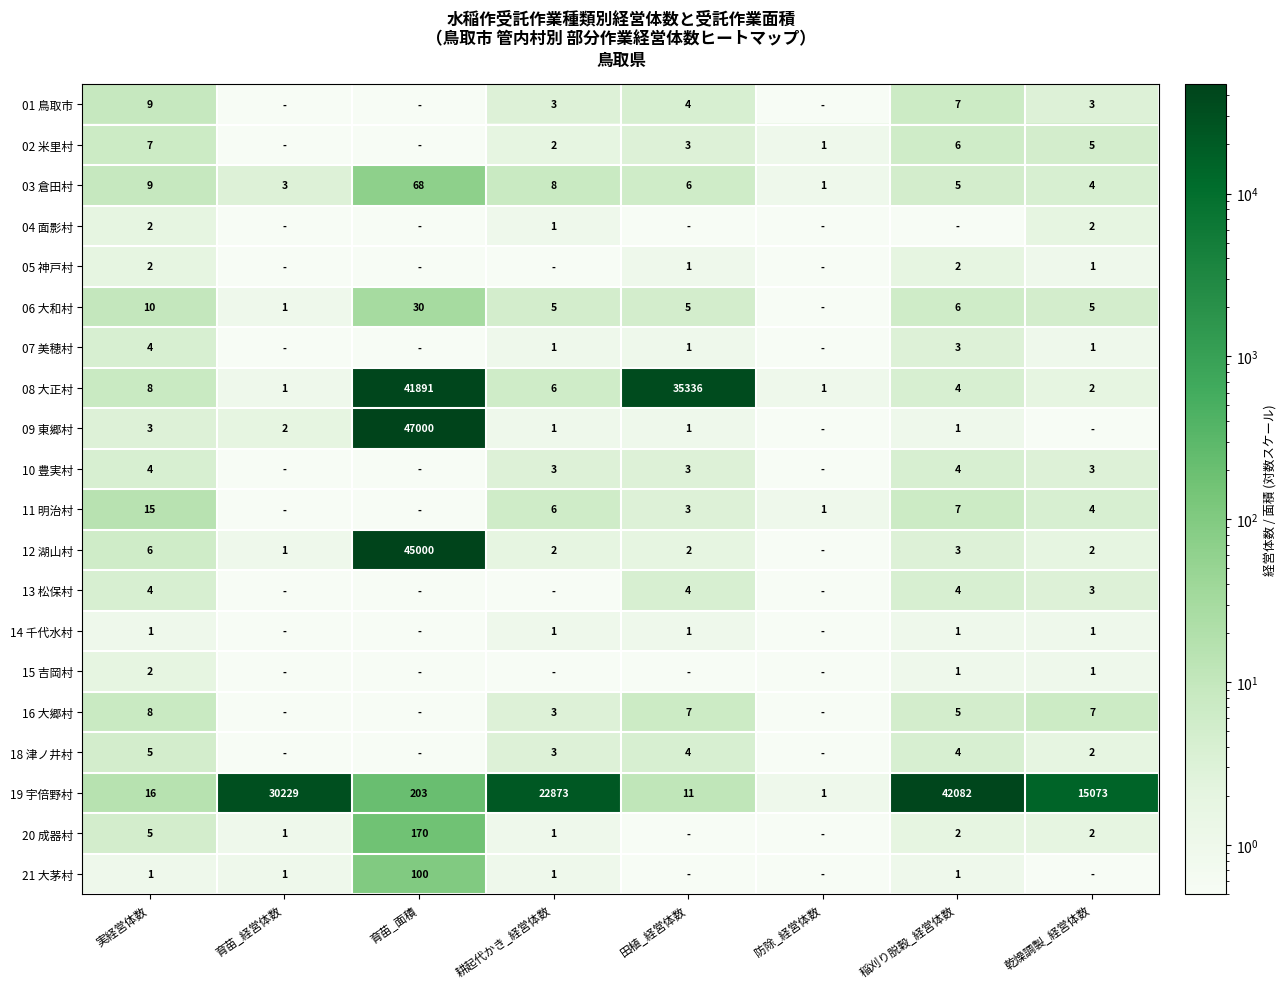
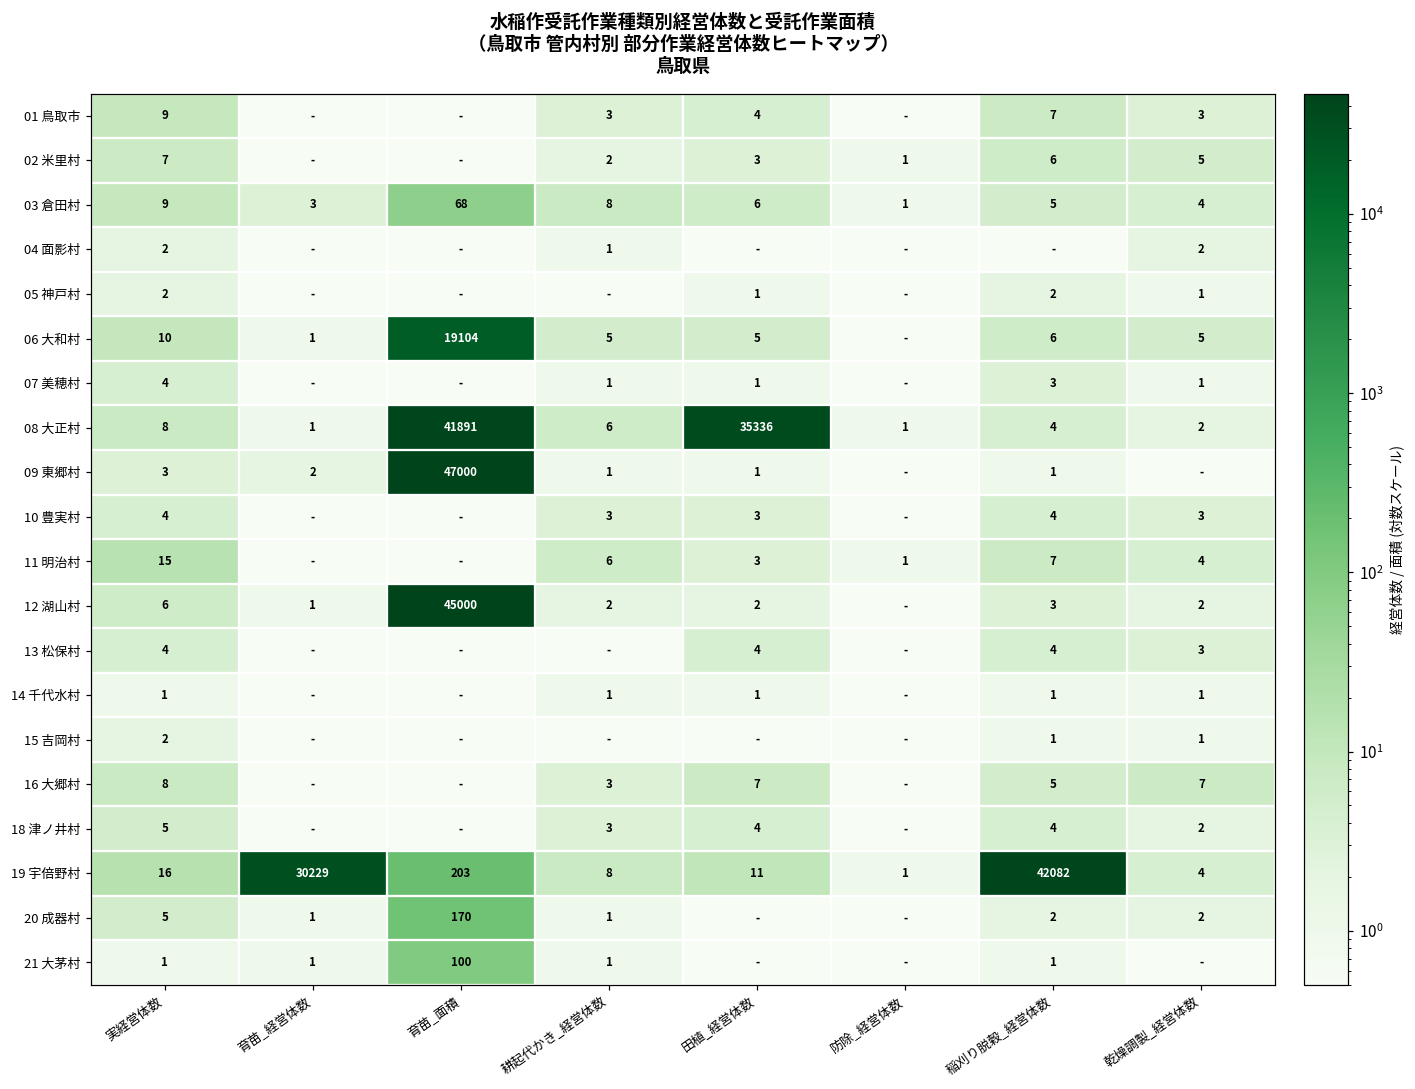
  {
    "01 鳥取市": {
      "実経営体数": 9,
      "耕起代かき_経営体数": 3,
      "田植_経営体数": 4,
      "稲刈り脱穀_経営体数": 7,
      "乾燥調製_経営体数": 3
    },
    "02 米里村": {
      "実経営体数": 7,
      "耕起代かき_経営体数": 2,
      "田植_経営体数": 3,
      "防除_経営体数": 1,
      "稲刈り脱穀_経営体数": 6,
      "乾燥調製_経営体数": 5
    },
    "03 倉田村": {
      "実経営体数": 9,
      "育苗_経営体数": 3,
      "育苗_面積": 68,
      "耕起代かき_経営体数": 8,
      "田植_経営体数": 6,
      "防除_経営体数": 1,
      "稲刈り脱穀_経営体数": 5,
      "乾燥調製_経営体数": 4
    },
    "04 面影村": {
      "実経営体数": 2,
      "耕起代かき_経営体数": 1,
      "乾燥調製_経営体数": 2
    },
    "05 神戸村": {
      "実経営体数": 2,
      "田植_経営体数": 1,
      "稲刈り脱穀_経営体数": 2,
      "乾燥調製_経営体数": 1
    },
    "06 大和村": {
      "実経営体数": 10,
      "育苗_経営体数": 1,
-     "育苗_面積": 30,
+     "育苗_面積": 19104,
      "耕起代かき_経営体数": 5,
      "田植_経営体数": 5,
      "稲刈り脱穀_経営体数": 6,
      "乾燥調製_経営体数": 5
    },
    "07 美穂村": {
      "実経営体数": 4,
      "耕起代かき_経営体数": 1,
      "田植_経営体数": 1,
      "稲刈り脱穀_経営体数": 3,
      "乾燥調製_経営体数": 1
    },
    "08 大正村": {
      "実経営体数": 8,
      "育苗_経営体数": 1,
      "育苗_面積": 41891,
      "耕起代かき_経営体数": 6,
      "田植_経営体数": 35336,
      "防除_経営体数": 1,
      "稲刈り脱穀_経営体数": 4,
      "乾燥調製_経営体数": 2
    },
    "09 東郷村": {
      "実経営体数": 3,
      "育苗_経営体数": 2,
      "育苗_面積": 47000,
      "耕起代かき_経営体数": 1,
      "田植_経営体数": 1,
      "稲刈り脱穀_経営体数": 1
    },
    "10 豊実村": {
      "実経営体数": 4,
      "耕起代かき_経営体数": 3,
      "田植_経営体数": 3,
      "稲刈り脱穀_経営体数": 4,
      "乾燥調製_経営体数": 3
    },
    "11 明治村": {
      "実経営体数": 15,
      "耕起代かき_経営体数": 6,
      "田植_経営体数": 3,
      "防除_経営体数": 1,
      "稲刈り脱穀_経営体数": 7,
      "乾燥調製_経営体数": 4
    },
    "12 湖山村": {
      "実経営体数": 6,
      "育苗_経営体数": 1,
      "育苗_面積": 45000,
      "耕起代かき_経営体数": 2,
      "田植_経営体数": 2,
      "稲刈り脱穀_経営体数": 3,
      "乾燥調製_経営体数": 2
    },
    "13 松保村": {
      "実経営体数": 4,
      "田植_経営体数": 4,
      "稲刈り脱穀_経営体数": 4,
      "乾燥調製_経営体数": 3
    },
    "14 千代水村": {
      "実経営体数": 1,
      "耕起代かき_経営体数": 1,
      "田植_経営体数": 1,
      "稲刈り脱穀_経営体数": 1,
      "乾燥調製_経営体数": 1
    },
    "15 吉岡村": {
      "実経営体数": 2,
      "稲刈り脱穀_経営体数": 1,
      "乾燥調製_経営体数": 1
    },
    "16 大郷村": {
      "実経営体数": 8,
      "耕起代かき_経営体数": 3,
      "田植_経営体数": 7,
      "稲刈り脱穀_経営体数": 5,
      "乾燥調製_経営体数": 7
    },
    "18 津ノ井村": {
      "実経営体数": 5,
      "耕起代かき_経営体数": 3,
      "田植_経営体数": 4,
      "稲刈り脱穀_経営体数": 4,
      "乾燥調製_経営体数": 2
    },
    "19 宇倍野村": {
      "実経営体数": 16,
      "育苗_経営体数": 30229,
      "育苗_面積": 203,
-     "耕起代かき_経営体数": 22873,
+     "耕起代かき_経営体数": 8,
      "田植_経営体数": 11,
      "防除_経営体数": 1,
      "稲刈り脱穀_経営体数": 42082,
-     "乾燥調製_経営体数": 15073
+     "乾燥調製_経営体数": 4
    },
    "20 成器村": {
      "実経営体数": 5,
      "育苗_経営体数": 1,
      "育苗_面積": 170,
      "耕起代かき_経営体数": 1,
      "稲刈り脱穀_経営体数": 2,
      "乾燥調製_経営体数": 2
    },
    "21 大茅村": {
      "実経営体数": 1,
      "育苗_経営体数": 1,
      "育苗_面積": 100,
      "耕起代かき_経営体数": 1,
      "稲刈り脱穀_経営体数": 1
    }
  }
